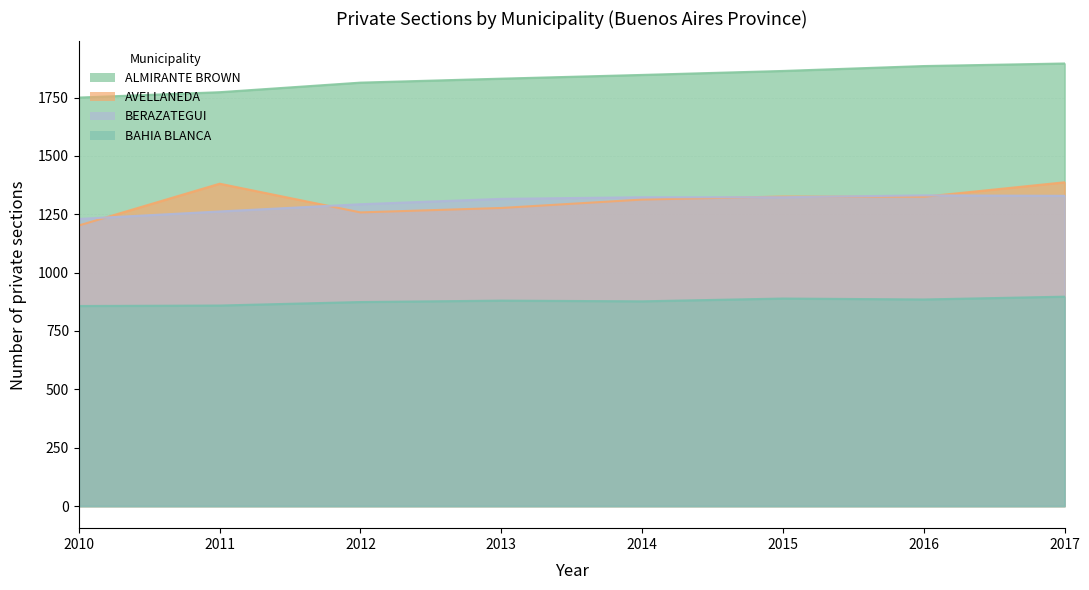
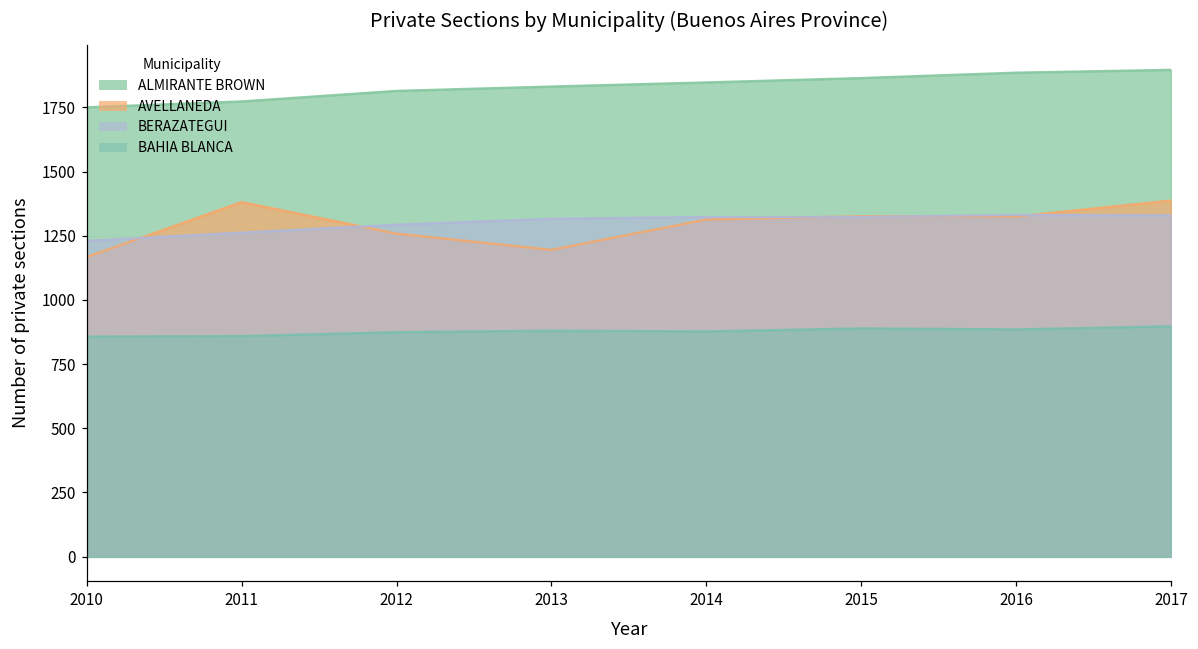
  {
    "AVELLANEDA": {
-     "2010": 1200,
+     "2010": 1170,
      "2011": 1380,
      "2012": 1260,
-     "2013": 1280,
+     "2013": 1200,
      "2017": 1390
    }
  }
